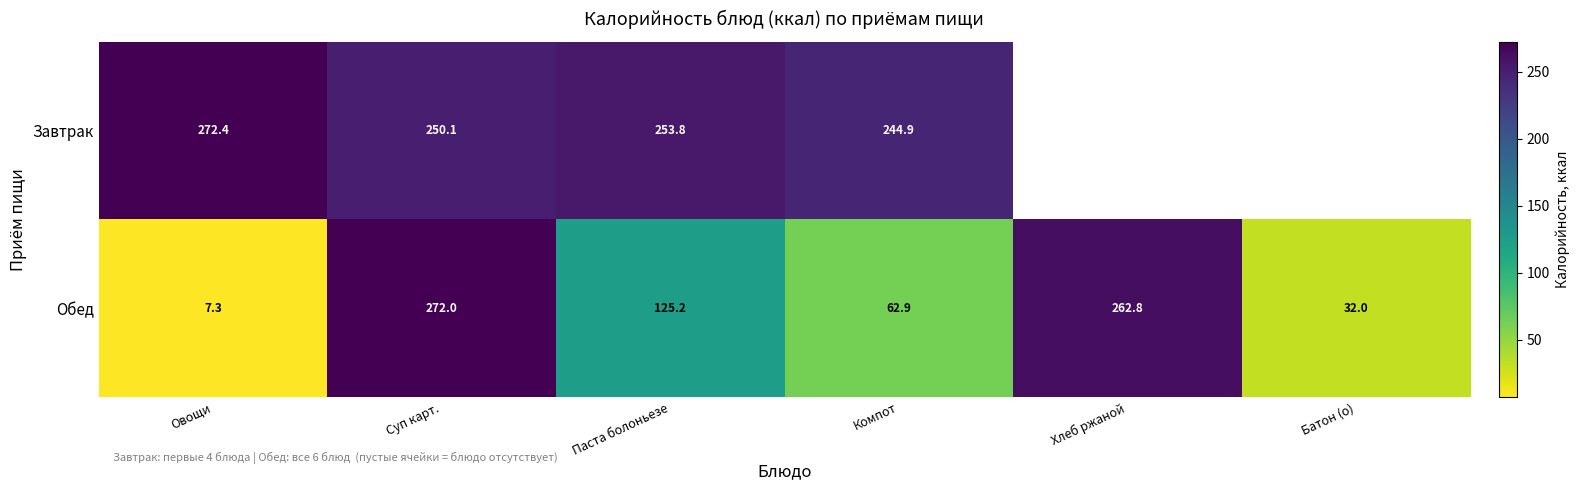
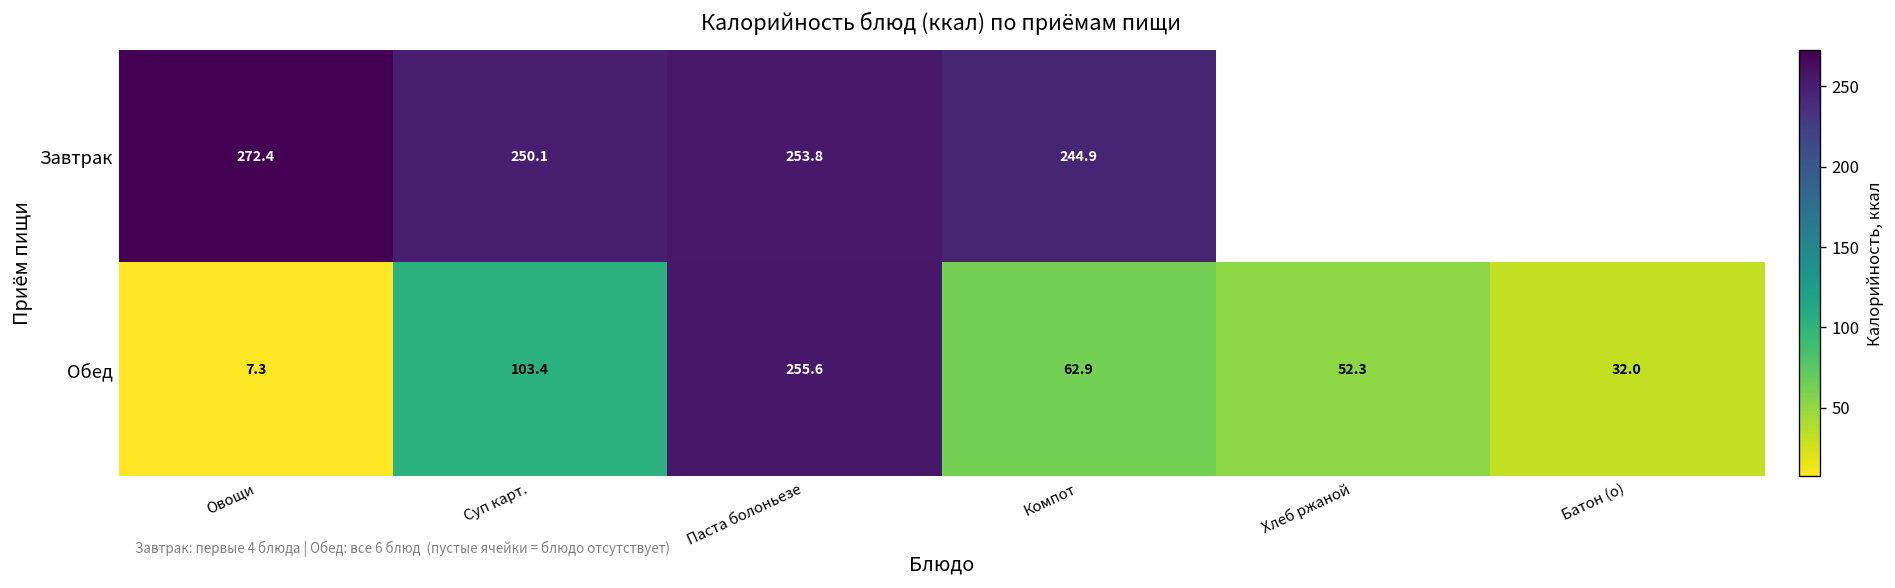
  {
    "Завтрак": {
      "Овощи": 272.4,
      "Суп карт.": 250.1,
      "Паста болоньезе": 253.8,
      "Компот": 244.9
    },
    "Обед": {
      "Овощи": 7.3,
-     "Суп карт.": 272.0,
-     "Паста болоньезе": 125.2,
+     "Суп карт.": 103.4,
+     "Паста болоньезе": 255.6,
      "Компот": 62.9,
-     "Хлеб ржаной": 262.8,
+     "Хлеб ржаной": 52.3,
      "Батон (о)": 32.0
    }
  }
